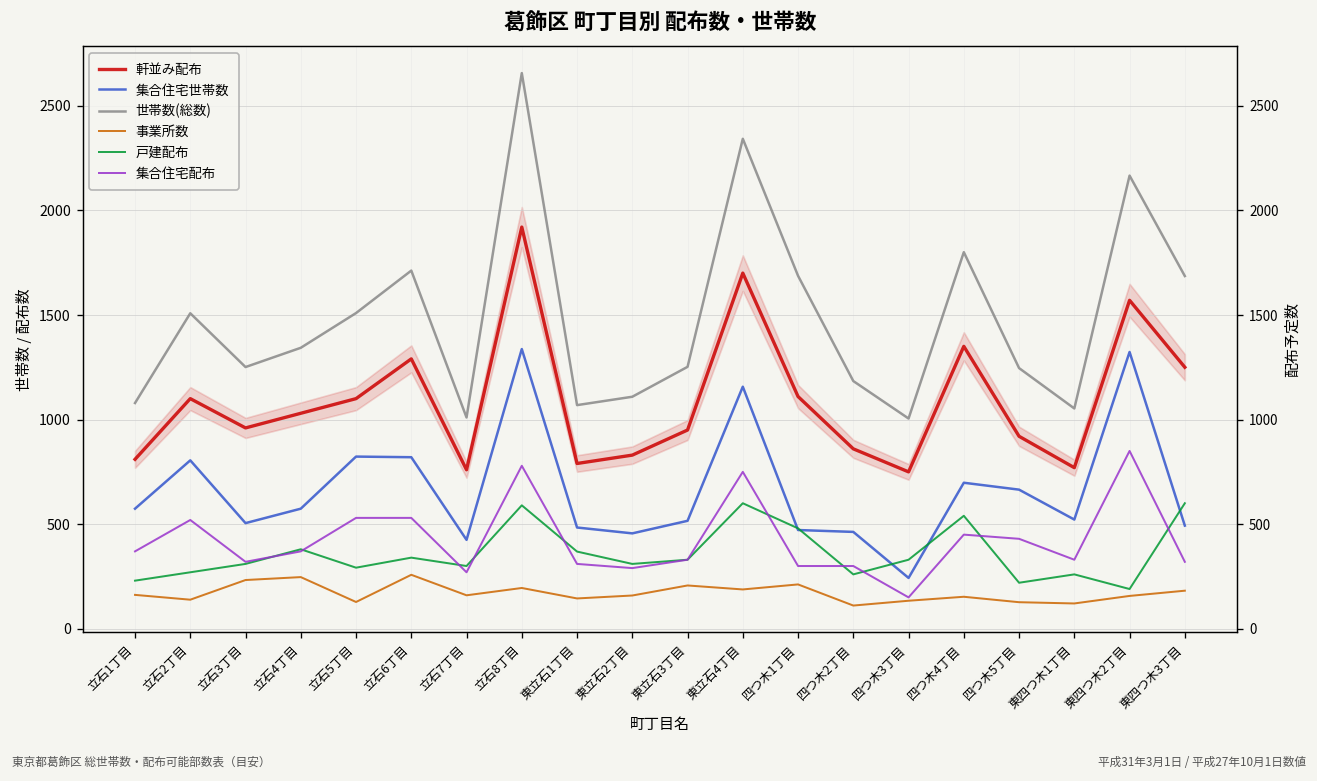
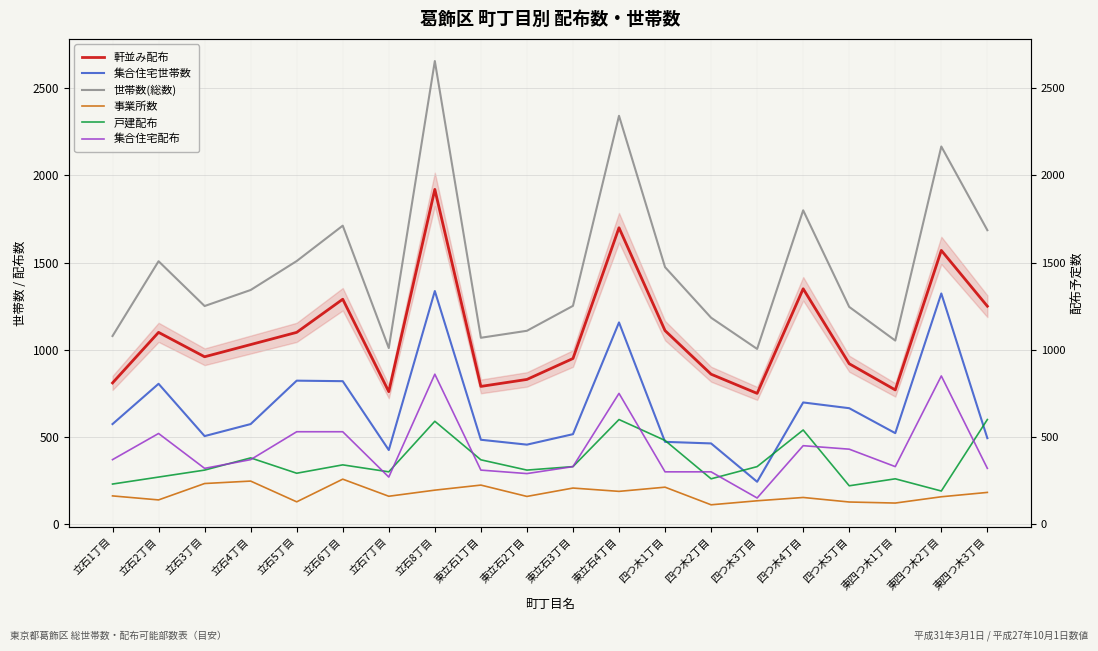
  {
    "集合住宅世帯数": {
      "立石1丁目": 570,
      "立石2丁目": 810,
      "立石3丁目": 510,
      "立石4丁目": 570,
      "立石5丁目": 820,
      "立石6丁目": 820,
      "立石7丁目": 430,
      "立石8丁目": 1340,
      "東立石1丁目": 480,
      "東立石2丁目": 460,
      "東立石3丁目": 520,
      "東立石4丁目": 1160,
      "四つ木2丁目": 460,
      "四つ木3丁目": 240,
      "四つ木4丁目": 700,
      "四つ木5丁目": 670,
      "東四つ木1丁目": 520,
      "東四つ木2丁目": 1320,
      "東四つ木3丁目": 490
    },
    "世帯数(総数)": {
      "立石1丁目": 1080,
      "立石2丁目": 1510,
      "立石3丁目": 1250,
      "立石4丁目": 1340,
      "立石5丁目": 1510,
      "立石6丁目": 1710,
      "立石7丁目": 1010,
      "立石8丁目": 2660,
      "東立石1丁目": 1070,
      "東立石2丁目": 1110,
      "東立石3丁目": 1250,
      "東立石4丁目": 2340,
-     "四つ木1丁目": 1690,
+     "四つ木1丁目": 1470,
      "四つ木2丁目": 1180,
      "四つ木3丁目": 1010,
      "四つ木4丁目": 1800,
      "四つ木5丁目": 1250,
      "東四つ木1丁目": 1050,
      "東四つ木2丁目": 2170,
      "東四つ木3丁目": 1690
    },
    "事業所数": {
      "立石1丁目": 160,
      "立石2丁目": 140,
      "立石3丁目": 230,
      "立石4丁目": 250,
      "立石5丁目": 130,
      "立石6丁目": 260,
      "立石7丁目": 160,
      "立石8丁目": 200,
-     "東立石1丁目": 150,
+     "東立石1丁目": 220,
      "東立石2丁目": 160,
      "東立石3丁目": 210,
      "東立石4丁目": 190,
      "四つ木1丁目": 210,
      "四つ木2丁目": 110,
      "四つ木3丁目": 130,
      "四つ木4丁目": 150,
      "四つ木5丁目": 130,
      "東四つ木1丁目": 120,
      "東四つ木2丁目": 160,
      "東四つ木3丁目": 180
    },
    "戸建配布": {
      "立石1丁目": 230,
      "立石2丁目": 270,
      "立石5丁目": 290,
      "立石6丁目": 340,
      "立石7丁目": 300,
      "立石8丁目": 590,
      "東立石1丁目": 370,
      "東立石2丁目": 310,
      "東立石4丁目": 600,
      "四つ木2丁目": 260,
      "四つ木3丁目": 330,
      "四つ木4丁目": 540,
      "四つ木5丁目": 220,
      "東四つ木1丁目": 260,
      "東四つ木2丁目": 190,
      "東四つ木3丁目": 600
    },
    "集合住宅配布": {
      "立石1丁目": 370,
      "立石2丁目": 520,
      "立石5丁目": 530,
      "立石6丁目": 530,
      "立石7丁目": 270,
-     "立石8丁目": 780,
+     "立石8丁目": 860,
      "東立石1丁目": 310,
      "東立石2丁目": 290,
      "東立石4丁目": 750,
      "四つ木1丁目": 300,
      "四つ木2丁目": 300,
      "四つ木3丁目": 150,
      "四つ木4丁目": 450,
      "四つ木5丁目": 430,
      "東四つ木1丁目": 330,
      "東四つ木2丁目": 850,
      "東四つ木3丁目": 320
    }
  }
